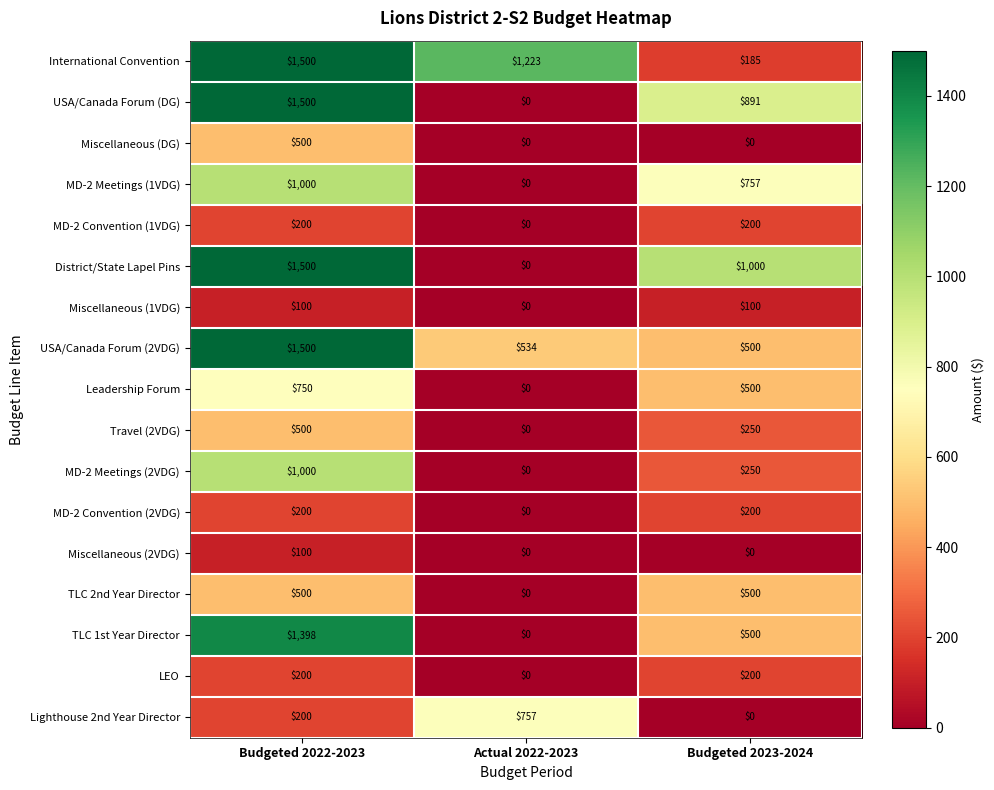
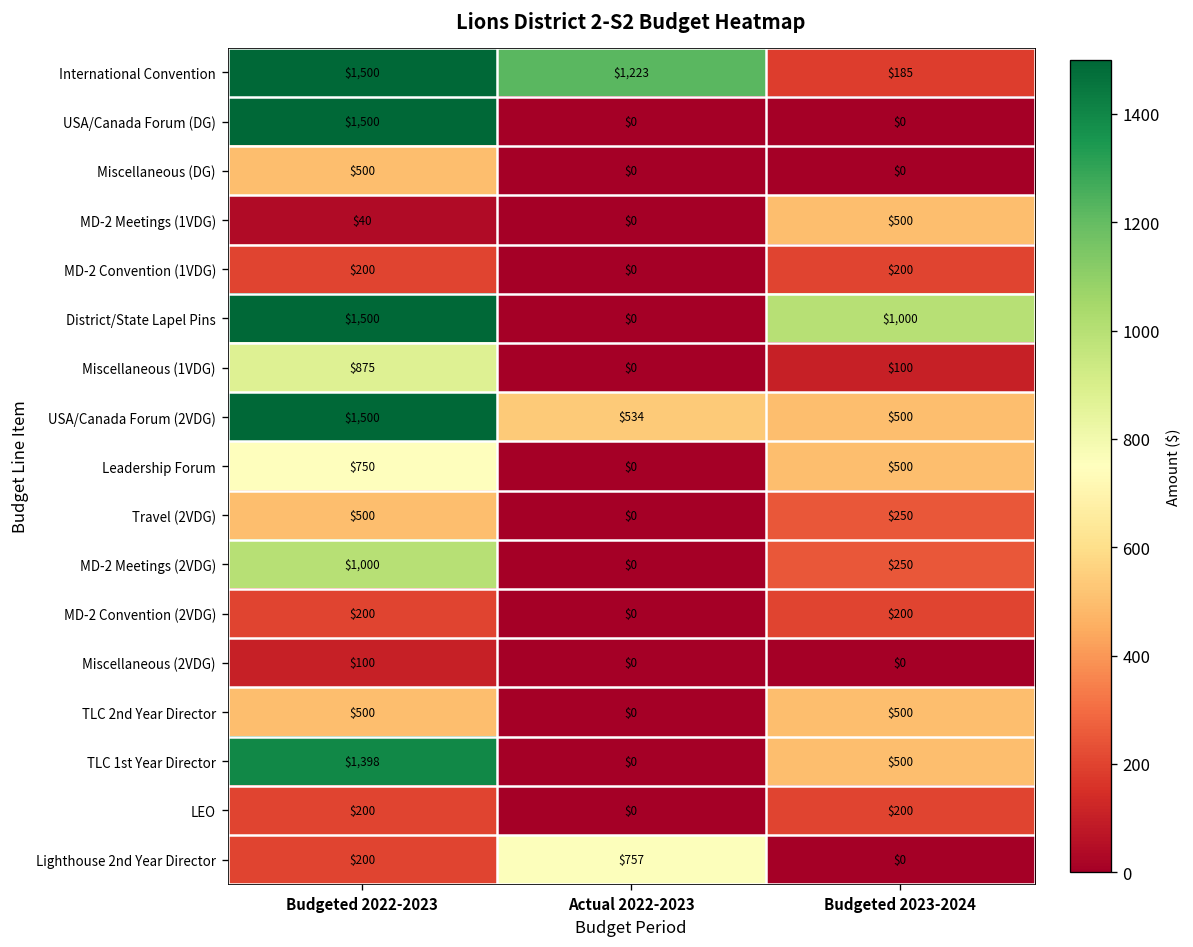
  {
    "International Convention": {
      "Budgeted 2022-2023": "$1,500",
      "Actual 2022-2023": "$1,223",
      "Budgeted 2023-2024": "$185"
    },
    "USA/Canada Forum (DG)": {
      "Budgeted 2022-2023": "$1,500",
      "Actual 2022-2023": "$0",
-     "Budgeted 2023-2024": "$891"
+     "Budgeted 2023-2024": "$0"
    },
    "Miscellaneous (DG)": {
      "Budgeted 2022-2023": "$500",
      "Actual 2022-2023": "$0",
      "Budgeted 2023-2024": "$0"
    },
    "MD-2 Meetings (1VDG)": {
-     "Budgeted 2022-2023": "$1,000",
+     "Budgeted 2022-2023": "$40",
      "Actual 2022-2023": "$0",
-     "Budgeted 2023-2024": "$757"
+     "Budgeted 2023-2024": "$500"
    },
    "MD-2 Convention (1VDG)": {
      "Budgeted 2022-2023": "$200",
      "Actual 2022-2023": "$0",
      "Budgeted 2023-2024": "$200"
    },
    "District/State Lapel Pins": {
      "Budgeted 2022-2023": "$1,500",
      "Actual 2022-2023": "$0",
      "Budgeted 2023-2024": "$1,000"
    },
    "Miscellaneous (1VDG)": {
-     "Budgeted 2022-2023": "$100",
+     "Budgeted 2022-2023": "$875",
      "Actual 2022-2023": "$0",
      "Budgeted 2023-2024": "$100"
    },
    "USA/Canada Forum (2VDG)": {
      "Budgeted 2022-2023": "$1,500",
      "Actual 2022-2023": "$534",
      "Budgeted 2023-2024": "$500"
    },
    "Leadership Forum": {
      "Budgeted 2022-2023": "$750",
      "Actual 2022-2023": "$0",
      "Budgeted 2023-2024": "$500"
    },
    "Travel (2VDG)": {
      "Budgeted 2022-2023": "$500",
      "Actual 2022-2023": "$0",
      "Budgeted 2023-2024": "$250"
    },
    "MD-2 Meetings (2VDG)": {
      "Budgeted 2022-2023": "$1,000",
      "Actual 2022-2023": "$0",
      "Budgeted 2023-2024": "$250"
    },
    "MD-2 Convention (2VDG)": {
      "Budgeted 2022-2023": "$200",
      "Actual 2022-2023": "$0",
      "Budgeted 2023-2024": "$200"
    },
    "Miscellaneous (2VDG)": {
      "Budgeted 2022-2023": "$100",
      "Actual 2022-2023": "$0",
      "Budgeted 2023-2024": "$0"
    },
    "TLC 2nd Year Director": {
      "Budgeted 2022-2023": "$500",
      "Actual 2022-2023": "$0",
      "Budgeted 2023-2024": "$500"
    },
    "TLC 1st Year Director": {
      "Budgeted 2022-2023": "$1,398",
      "Actual 2022-2023": "$0",
      "Budgeted 2023-2024": "$500"
    },
    "LEO": {
      "Budgeted 2022-2023": "$200",
      "Actual 2022-2023": "$0",
      "Budgeted 2023-2024": "$200"
    },
    "Lighthouse 2nd Year Director": {
      "Budgeted 2022-2023": "$200",
      "Actual 2022-2023": "$757",
      "Budgeted 2023-2024": "$0"
    }
  }
